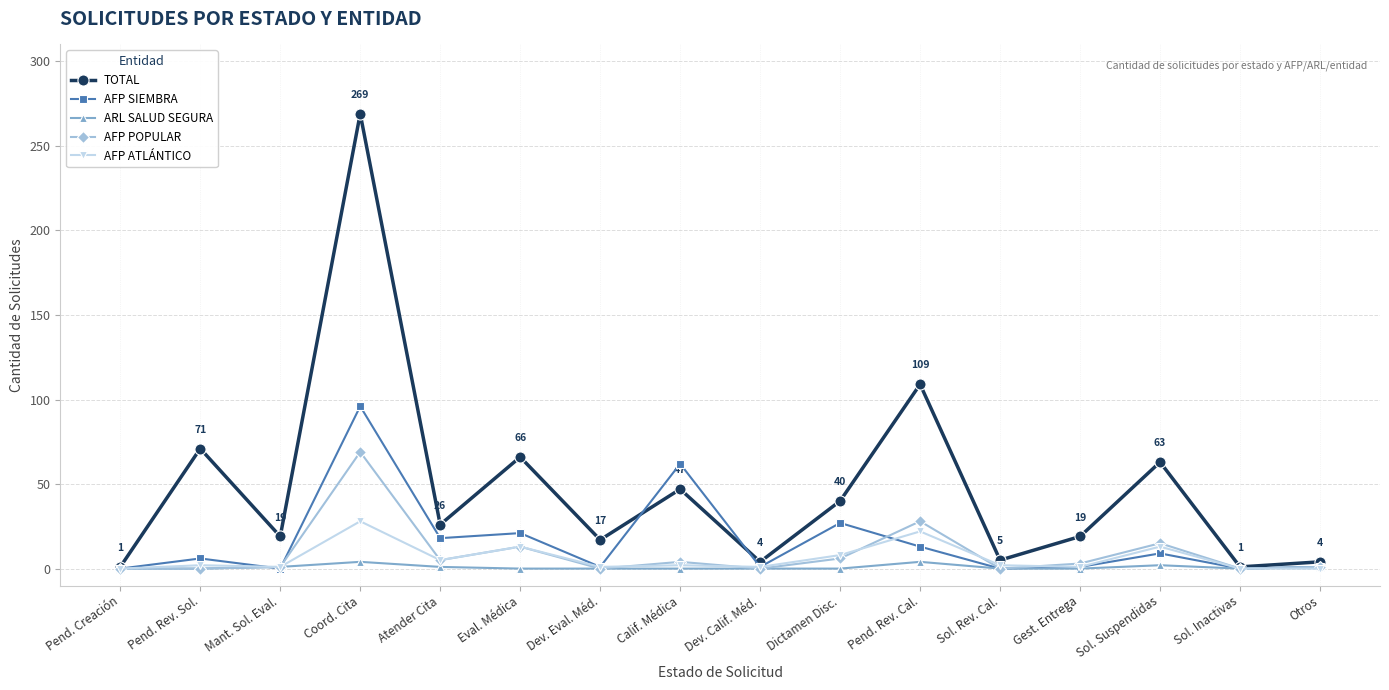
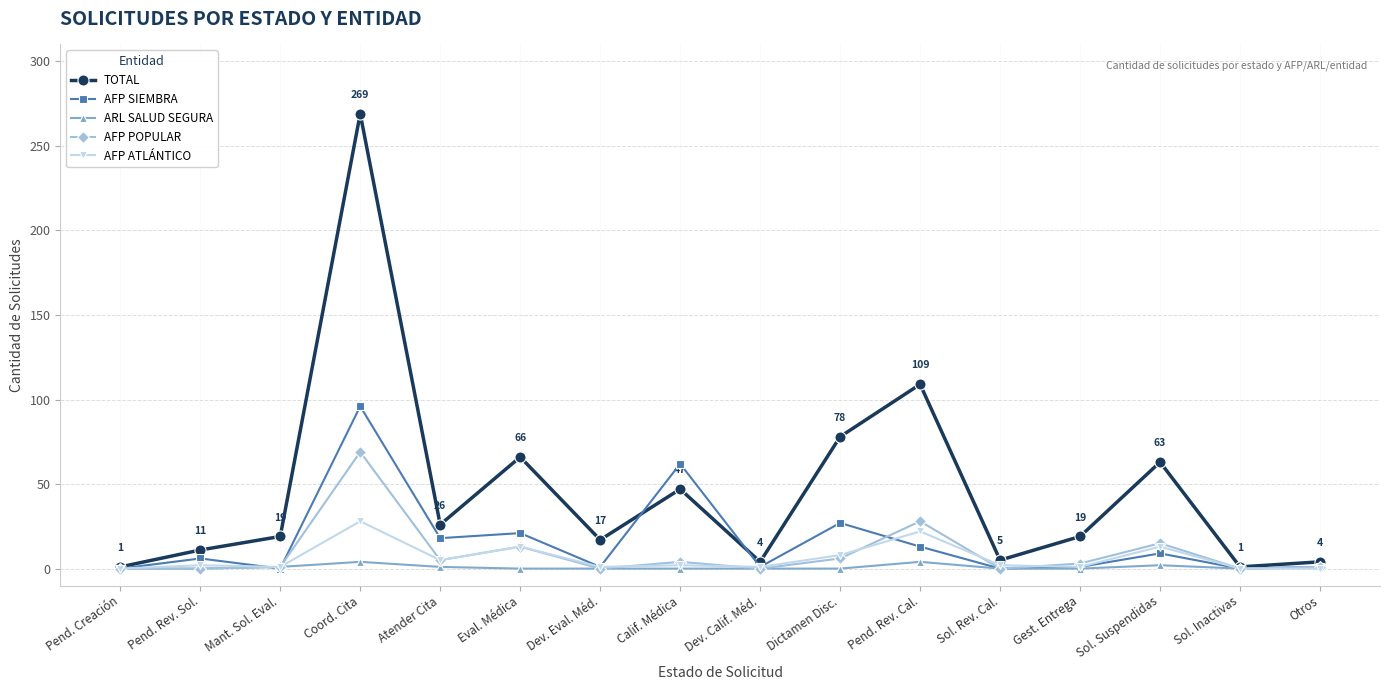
  {
    "TOTAL": {
-     "Pend. Rev. Sol.": 71,
+     "Pend. Rev. Sol.": 11,
      "Mant. Sol. Eval.": 19,
      "Coord. Cita": 269,
      "Atender Cita": 26,
      "Eval. Médica": 66,
      "Dev. Eval. Méd.": 17,
      "Dev. Calif. Méd.": 4,
-     "Dictamen Disc.": 40,
+     "Dictamen Disc.": 78,
      "Pend. Rev. Cal.": 109,
      "Sol. Rev. Cal.": 5,
      "Gest. Entrega": 19,
      "Sol. Suspendidas": 63,
      "Otros": 4
    },
    "AFP SIEMBRA": {
      "Pend. Rev. Sol.": 6,
      "Coord. Cita": 96,
      "Atender Cita": 18,
      "Eval. Médica": 21,
      "Dictamen Disc.": 27,
      "Pend. Rev. Cal.": 13,
      "Sol. Suspendidas": 9
    }
  }
